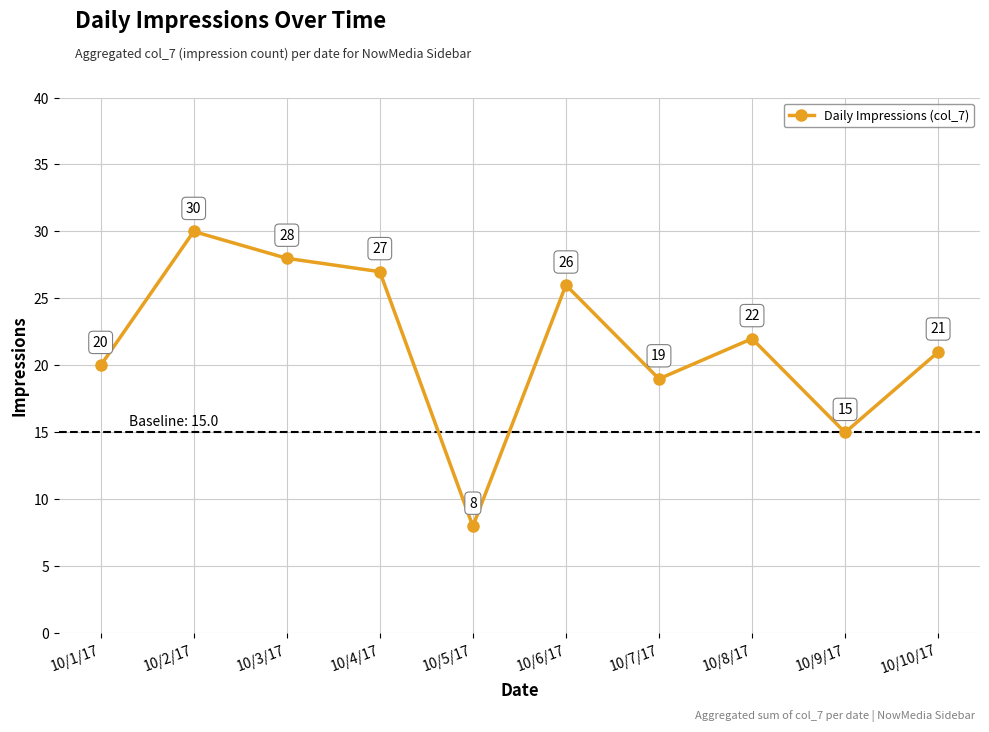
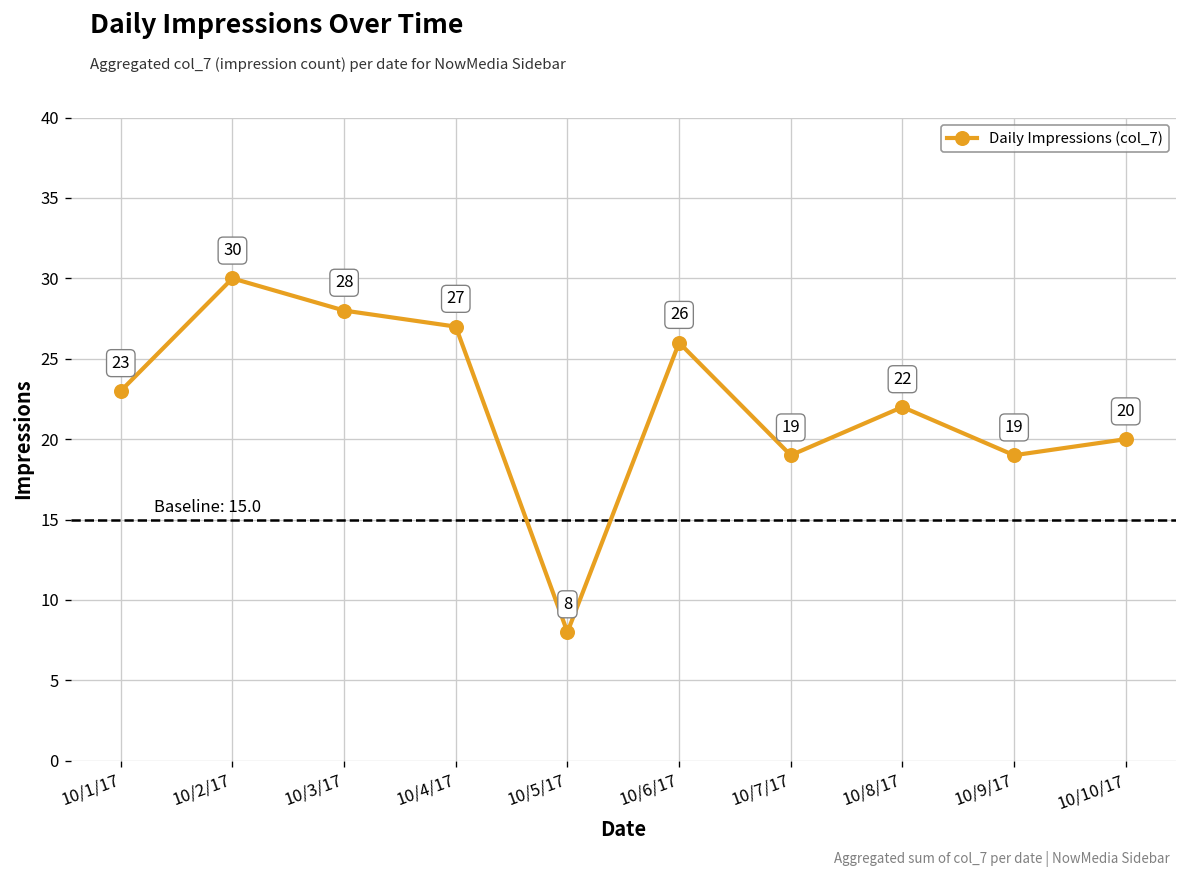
  {
-   "10/1/17": 20,
-   "10/9/17": 15,
-   "10/10/17": 21
+   "10/1/17": 23,
+   "10/9/17": 19,
+   "10/10/17": 20
  }
